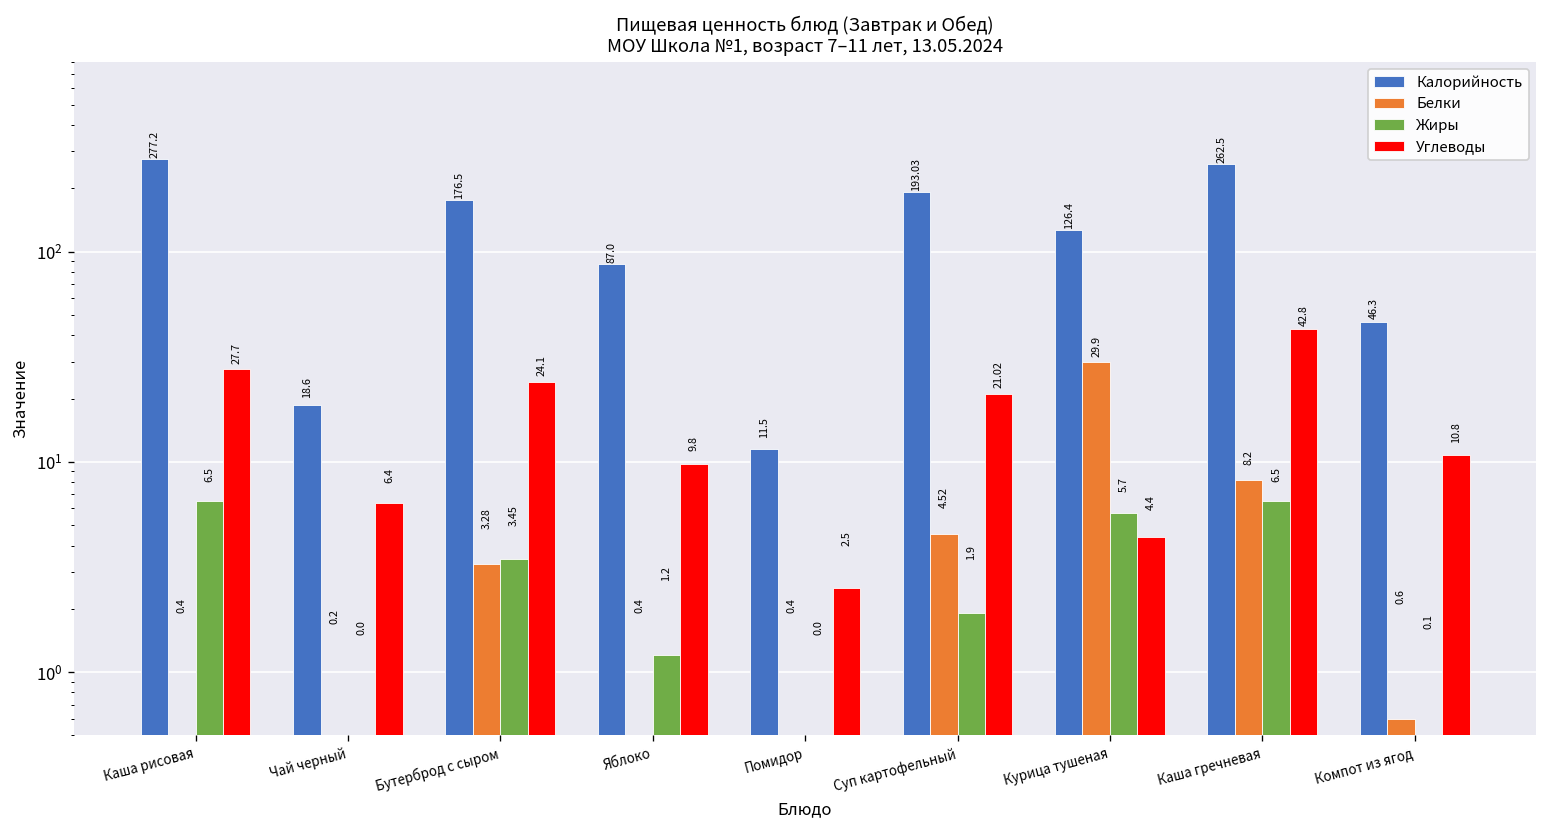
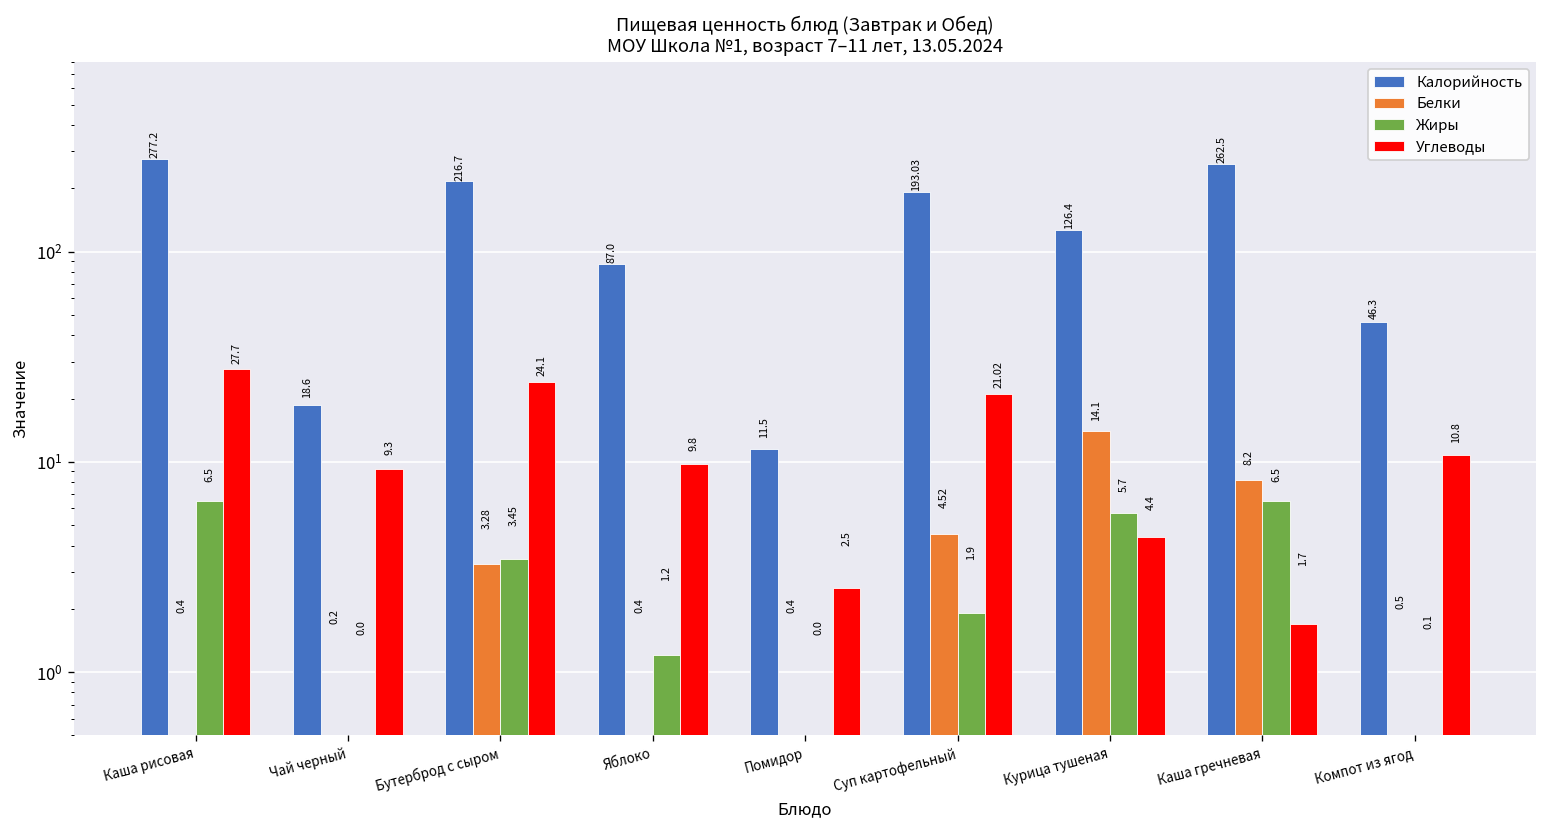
  {
    "Калорийность": {
      "Каша рисовая": 277.2,
      "Чай черный": 18.6,
-     "Бутерброд с сыром": 176.5,
+     "Бутерброд с сыром": 216.7,
      "Яблоко": 87.0,
      "Помидор": 11.5,
      "Суп картофельный": 193.03,
      "Курица тушеная": 126.4,
      "Каша гречневая": 262.5,
      "Компот из ягод": 46.3
    },
    "Белки": {
      "Суп картофельный": 4.52,
-     "Курица тушеная": 29.9,
+     "Курица тушеная": 14.1,
      "Каша гречневая": 8.2,
-     "Компот из ягод": 0.6
+     "Компот из ягод": 0.5
    },
    "Жиры": {
      "Каша рисовая": 6.5,
      "Курица тушеная": 5.7,
      "Каша гречневая": 6.5
    },
    "Углеводы": {
      "Каша рисовая": 27.7,
-     "Чай черный": 6.4,
+     "Чай черный": 9.3,
      "Бутерброд с сыром": 24.1,
      "Яблоко": 9.8,
      "Суп картофельный": 21.02,
      "Курица тушеная": 4.4,
-     "Каша гречневая": 42.8,
+     "Каша гречневая": 1.7,
      "Компот из ягод": 10.8
    }
  }
